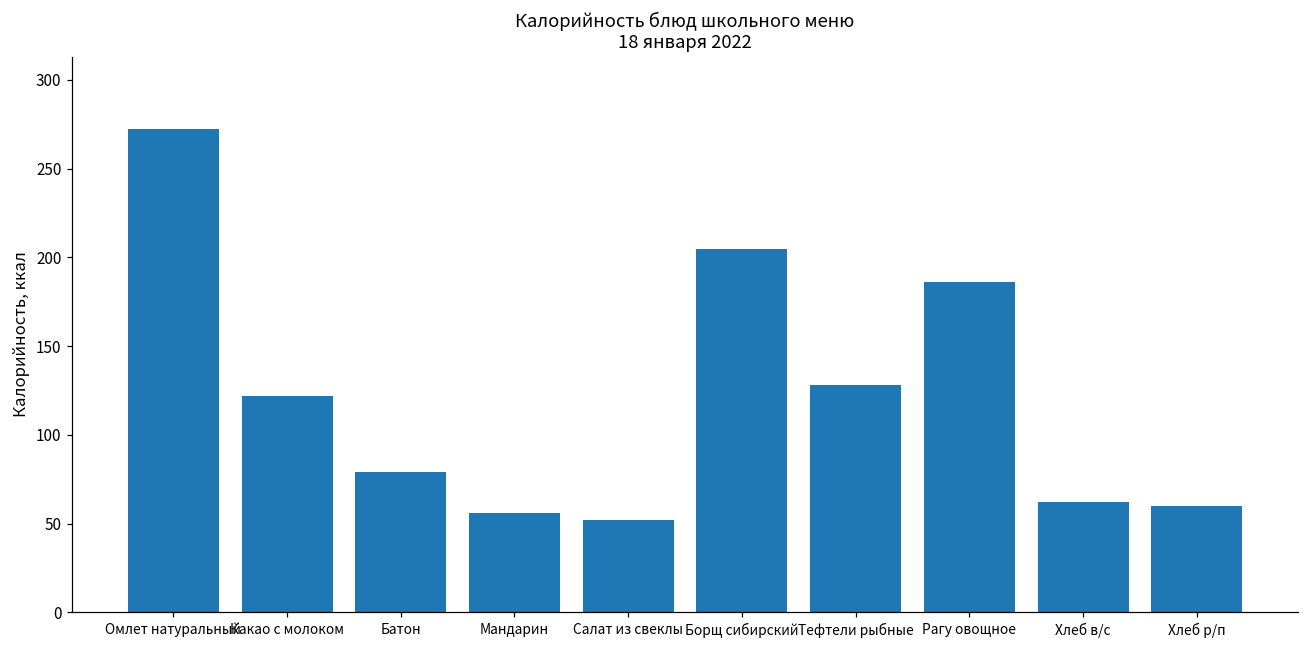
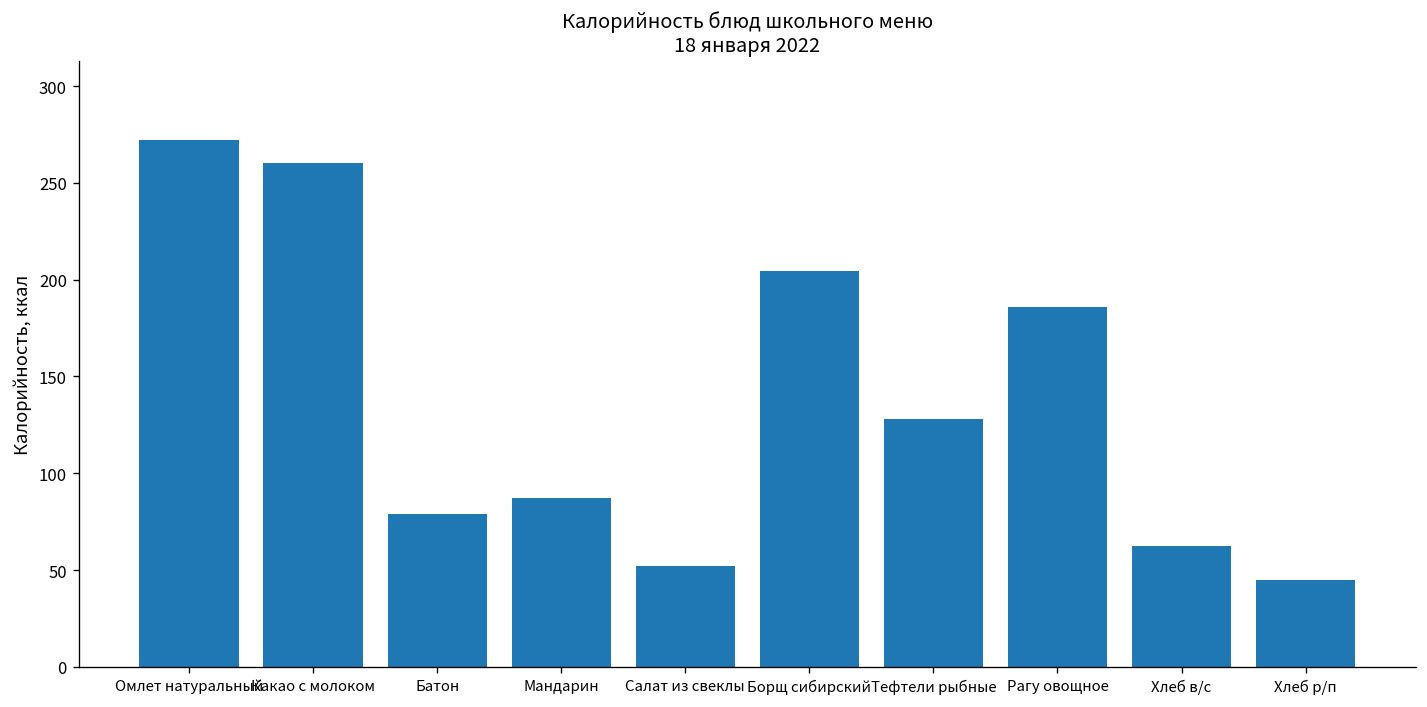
  {
    "Омлет натуральный": 272,
-   "Какао с молоком": 122,
+   "Какао с молоком": 260,
    "Батон": 79,
-   "Мандарин": 56,
+   "Мандарин": 87,
    "Салат из свеклы": 52,
    "Борщ сибирский": 204,
    "Тефтели рыбные": 128,
    "Рагу овощное": 186,
    "Хлеб в/с": 62,
-   "Хлеб р/п": 60
+   "Хлеб р/п": 45
  }
